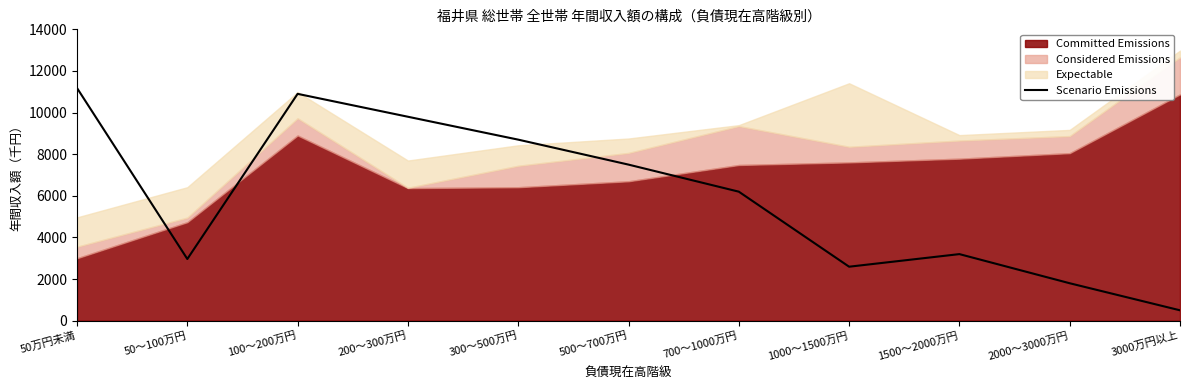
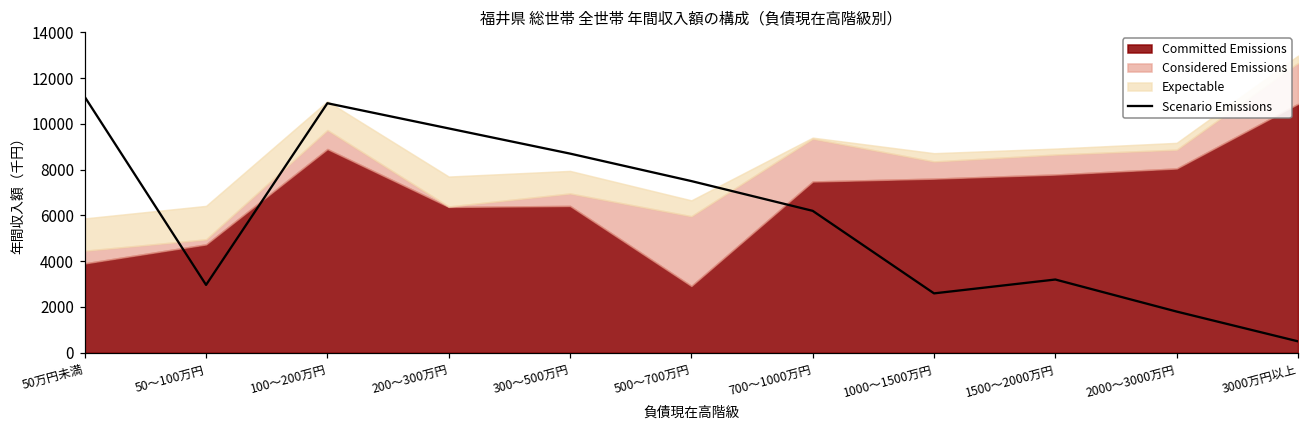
  {
    "Committed Emissions": {
-     "50万円未満": 3000,
+     "50万円未満": 3900,
      "50～100万円": 4700,
      "100～200万円": 8900,
      "300～500万円": 6400,
-     "500～700万円": 6700,
+     "500～700万円": 2900,
      "700～1000万円": 7500,
      "1000～1500万円": 7600,
      "1500～2000万円": 7800,
      "2000～3000万円": 8100,
      "3000万円以上": 10900
    },
    "Scenario Emissions": {
      "50万円未満": 11200,
      "50～100万円": 3000,
      "200～300万円": 9800,
      "300～500万円": 8700,
      "500～700万円": 7500,
      "700～1000万円": 6200,
      "1000～1500万円": 2600,
      "1500～2000万円": 3200,
      "2000～3000万円": 1800,
      "3000万円以上": 500
    },
    "Considered Emissions": {
      "50万円未満": 600,
      "50～100万円": 200,
      "100～200万円": 800,
-     "300～500万円": 1000,
-     "500～700万円": 1400,
+     "300～500万円": 500,
+     "500～700万円": 3000,
      "1000～1500万円": 800,
      "1500～2000万円": 900,
      "2000～3000万円": 800,
      "3000万円以上": 1800
    },
    "Expectable": {
      "50万円未満": 1400,
      "50～100万円": 1500,
      "200～300万円": 1300,
      "300～500万円": 1000,
      "500～700万円": 700,
-     "1000～1500万円": 3100,
+     "1000～1500万円": 400,
      "1500～2000万円": 300,
      "2000～3000万円": 300,
      "3000万円以上": 300
    }
  }
